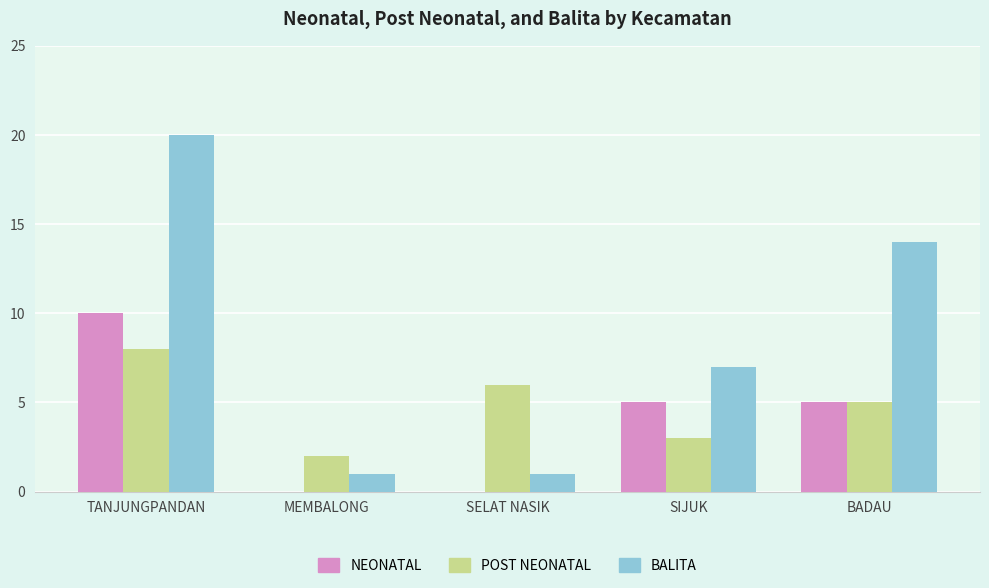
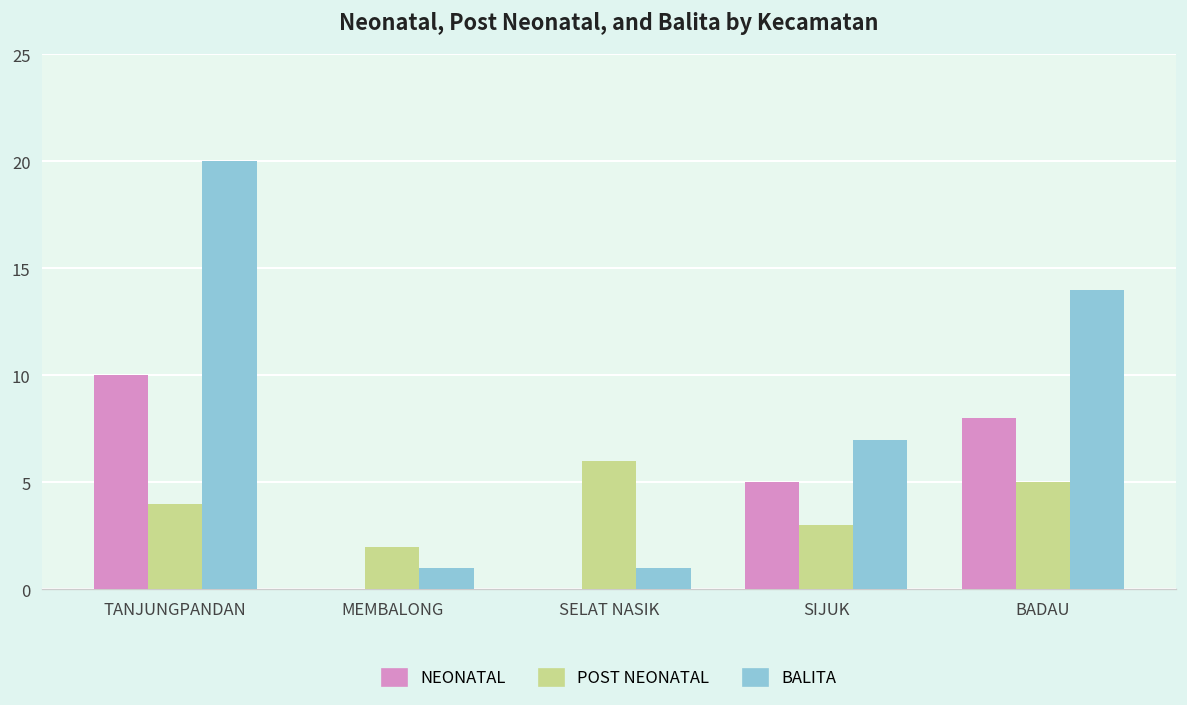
  {
    "NEONATAL": {
      "TANJUNGPANDAN": 10,
      "MEMBALONG": 0,
      "SELAT NASIK": 0,
      "SIJUK": 5,
-     "BADAU": 5
+     "BADAU": 8
    },
    "POST NEONATAL": {
-     "TANJUNGPANDAN": 8,
+     "TANJUNGPANDAN": 4,
      "MEMBALONG": 2,
      "SELAT NASIK": 6,
      "SIJUK": 3,
      "BADAU": 5
    },
    "BALITA": {
      "TANJUNGPANDAN": 20,
      "MEMBALONG": 1,
      "SELAT NASIK": 1,
      "SIJUK": 7,
      "BADAU": 14
    }
  }
